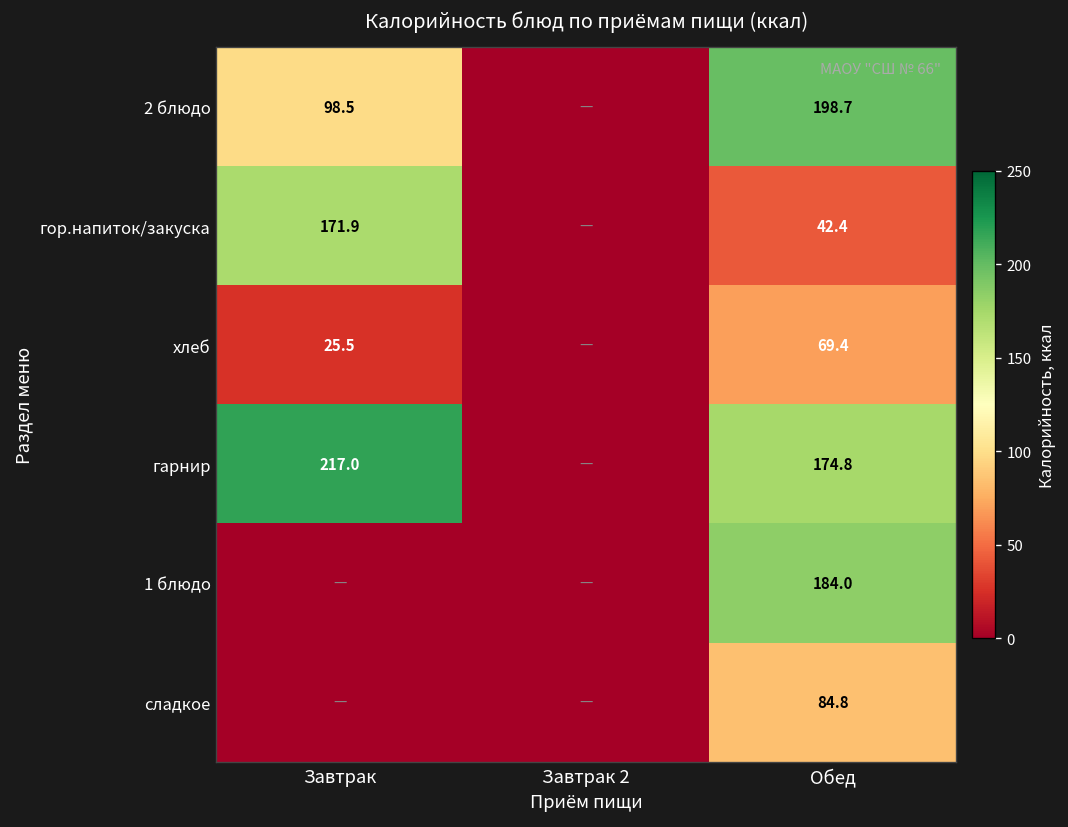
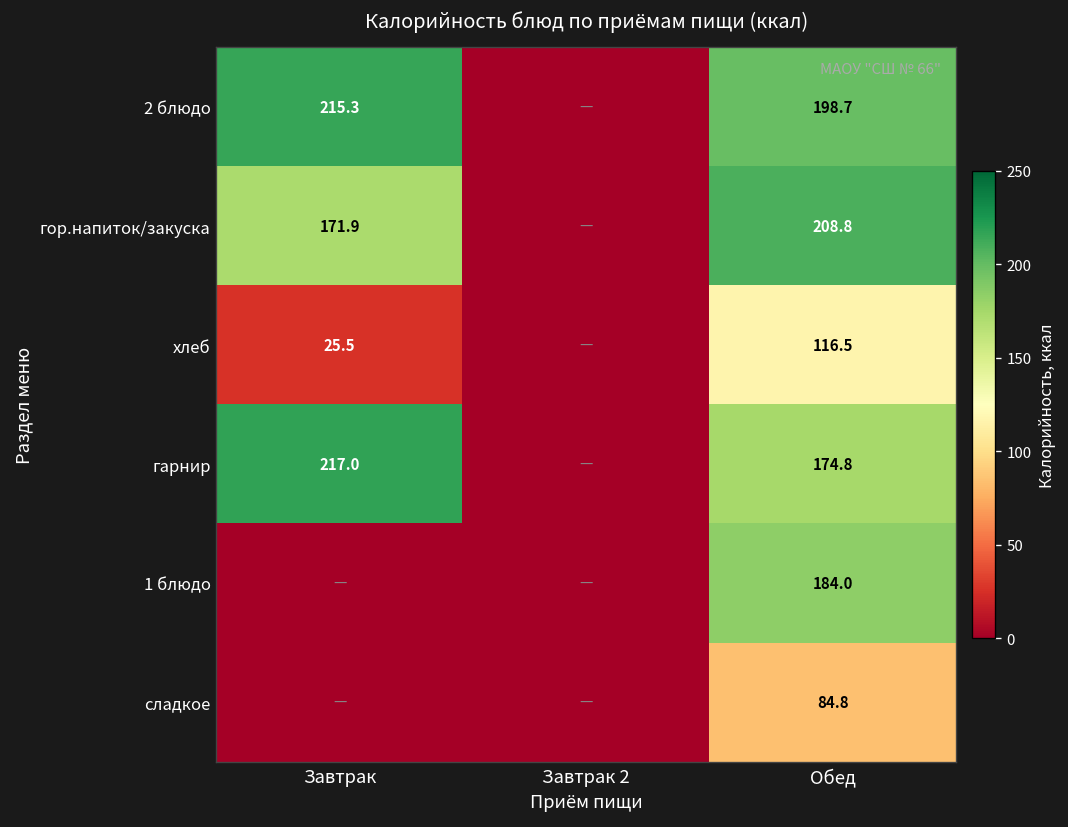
  {
    "2 блюдо": {
-     "Завтрак": 98.5
+     "Завтрак": 215.3
    },
    "гор.напиток/закуска": {
      "Завтрак": 171.9,
-     "Обед": 42.4
+     "Обед": 208.8
    },
    "хлеб": {
      "Завтрак": 25.5,
-     "Обед": 69.4
+     "Обед": 116.5
    },
    "гарнир": {
      "Завтрак": 217.0,
      "Обед": 174.8
    },
    "1 блюдо": {
      "Обед": 184.0
    },
    "сладкое": {
      "Обед": 84.8
    }
  }
